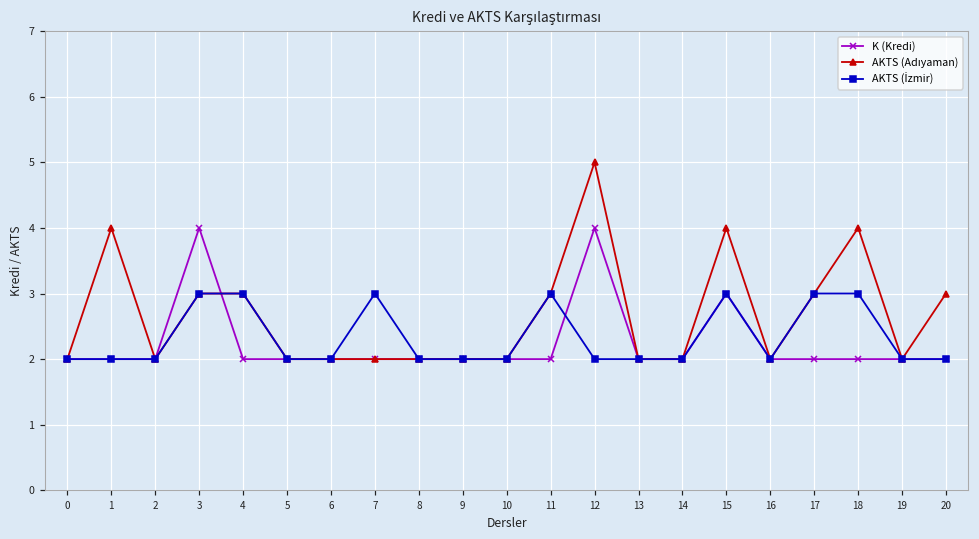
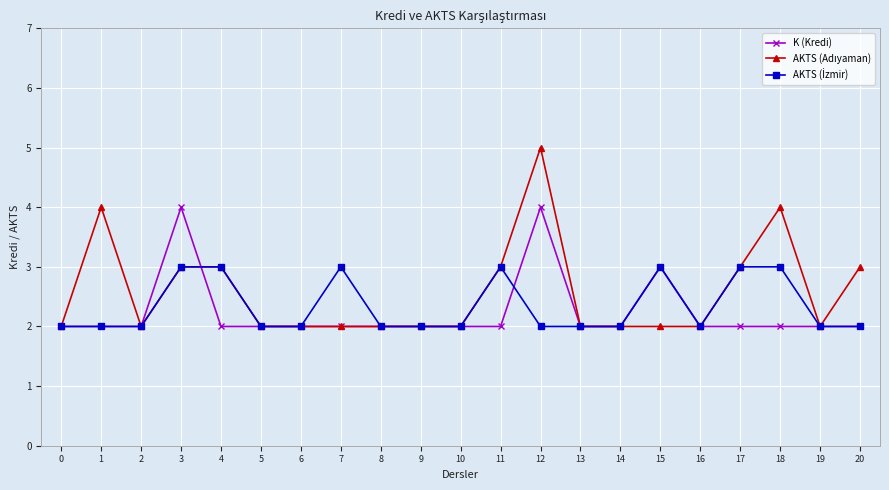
  {
    "K (Kredi)": {
      "3": 4,
      "4": 2,
      "11": 2,
      "12": 4,
      "17": 2,
      "18": 2
    },
    "AKTS (Adıyaman)": {
      "1": 4,
      "12": 5,
-     "15": 4,
+     "15": 2,
      "18": 4,
      "20": 3
    },
    "AKTS (İzmir)": {
      "7": 3,
      "12": 2,
      "18": 3
    }
  }
